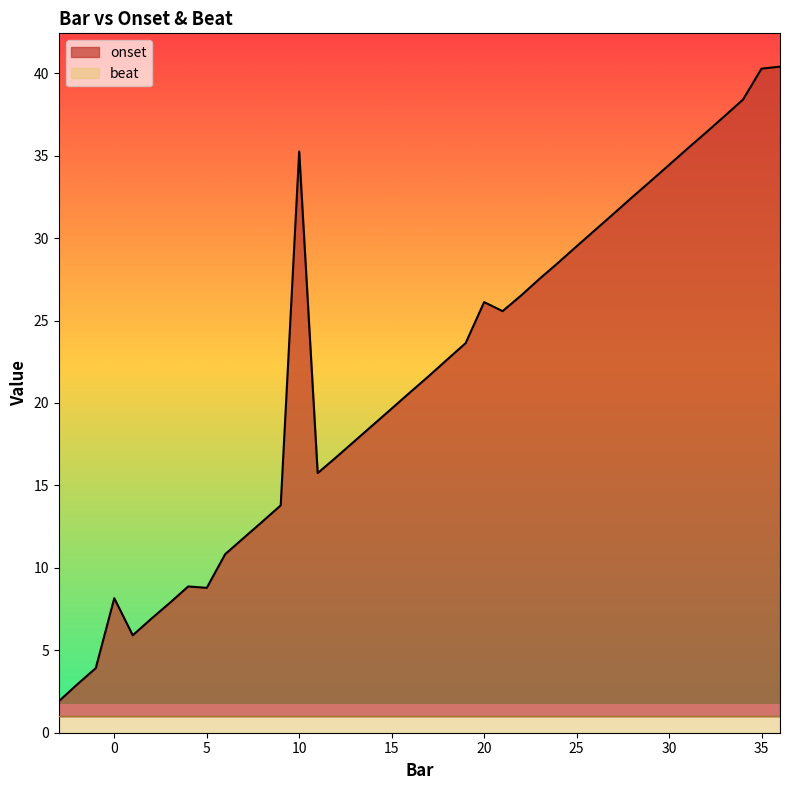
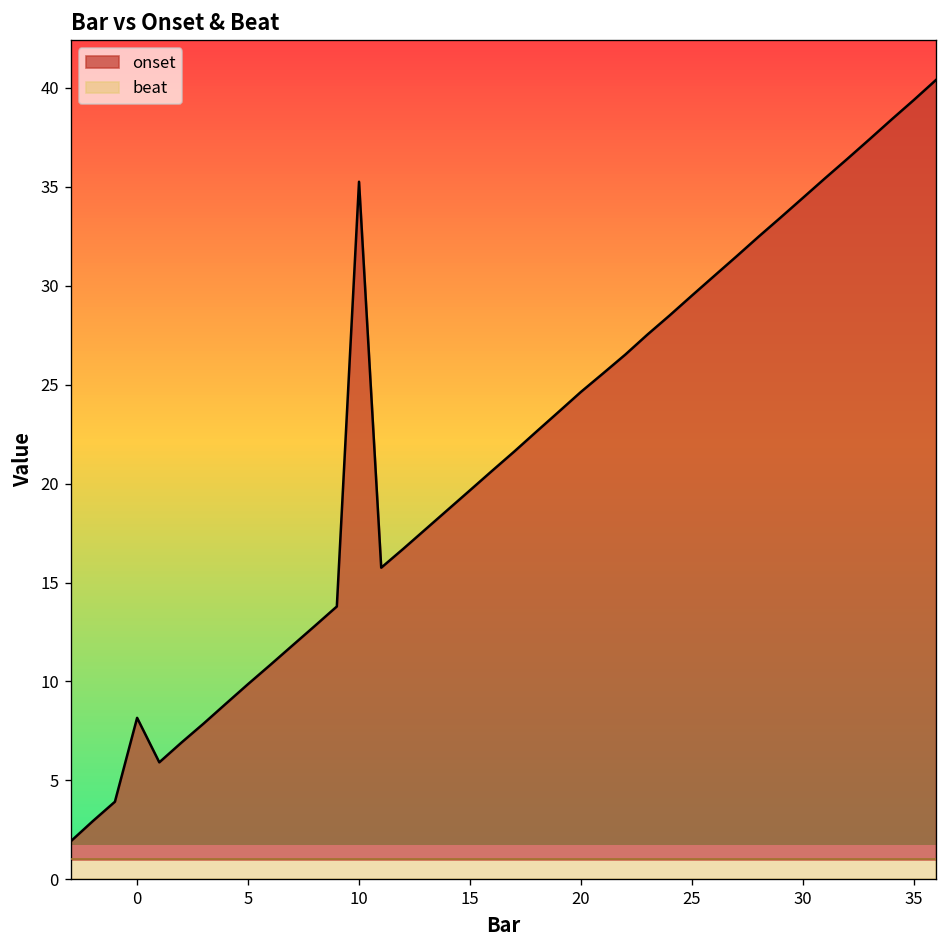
  {
    "onset": {
      "0": 8.2,
-     "5": 8.8,
+     "5": 9.9,
      "10": 35.3,
      "15": 19.7,
-     "20": 26.1,
+     "20": 24.6,
      "25": 29.5,
      "30": 34.4,
-     "35": 40.3
+     "35": 39.4
    },
    "beat": {
      "0": 1.0,
      "5": 1.0,
      "10": 1.0,
      "15": 1.0,
      "20": 1.0,
      "25": 1.0,
      "30": 1.0,
      "35": 1.0
    }
  }
